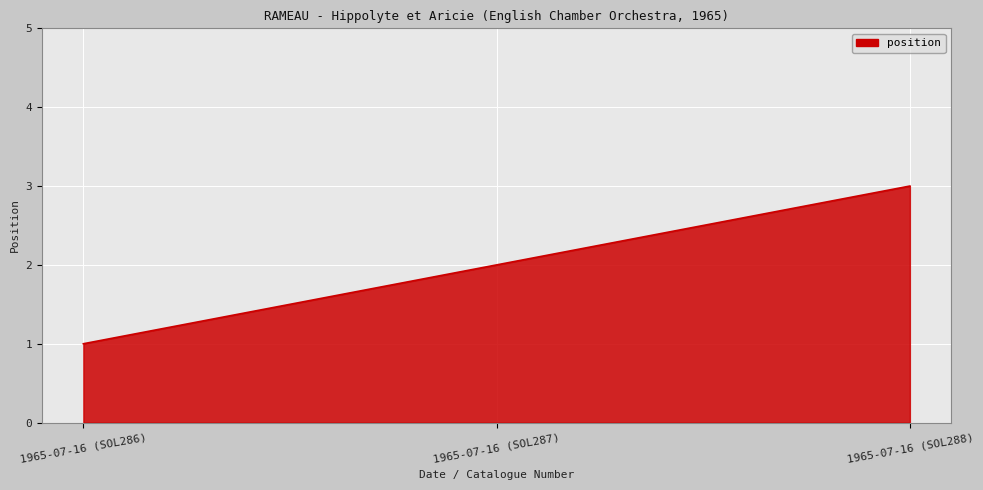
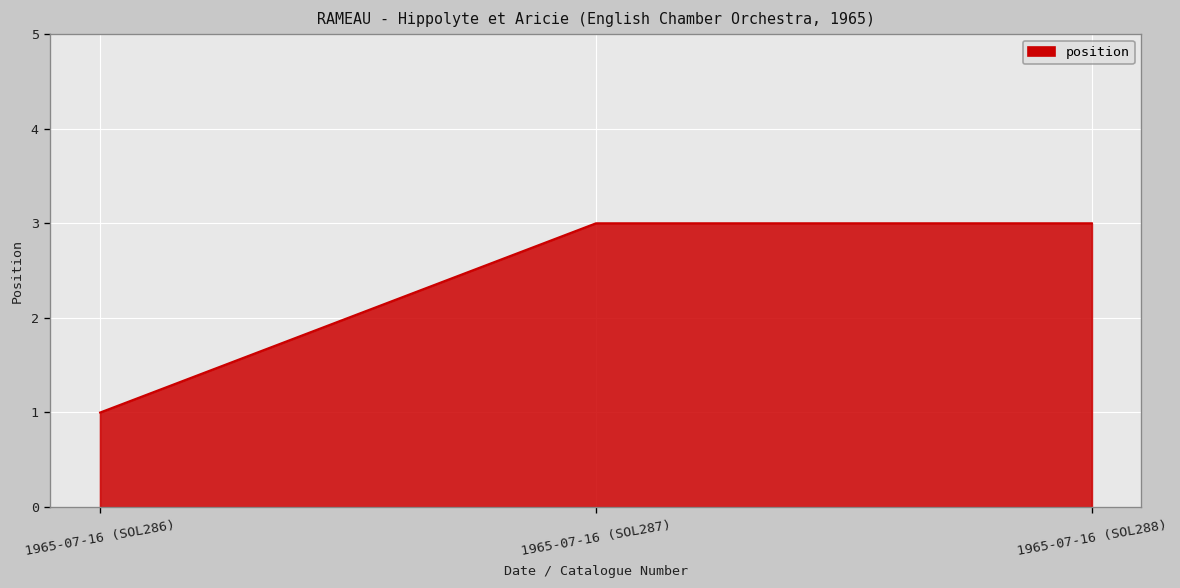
  {
    "1965-07-16 (SOL286)": 1,
-   "1965-07-16 (SOL287)": 2,
+   "1965-07-16 (SOL287)": 3,
    "1965-07-16 (SOL288)": 3
  }
